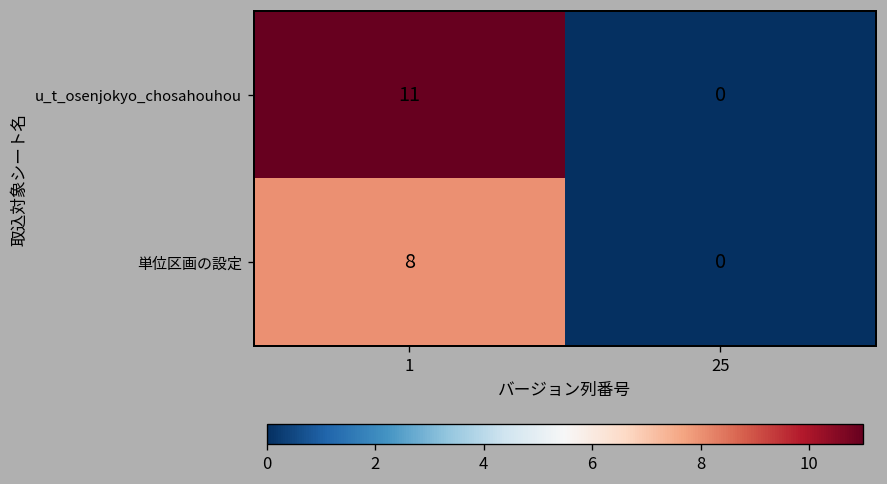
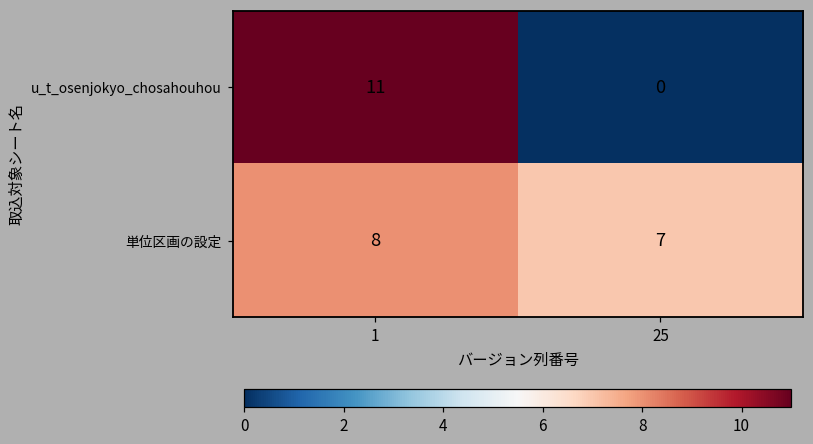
  {
    "u_t_osenjokyo_chosahouhou": {
      "1": 11,
      "25": 0
    },
    "単位区画の設定": {
      "1": 8,
-     "25": 0
+     "25": 7
    }
  }
